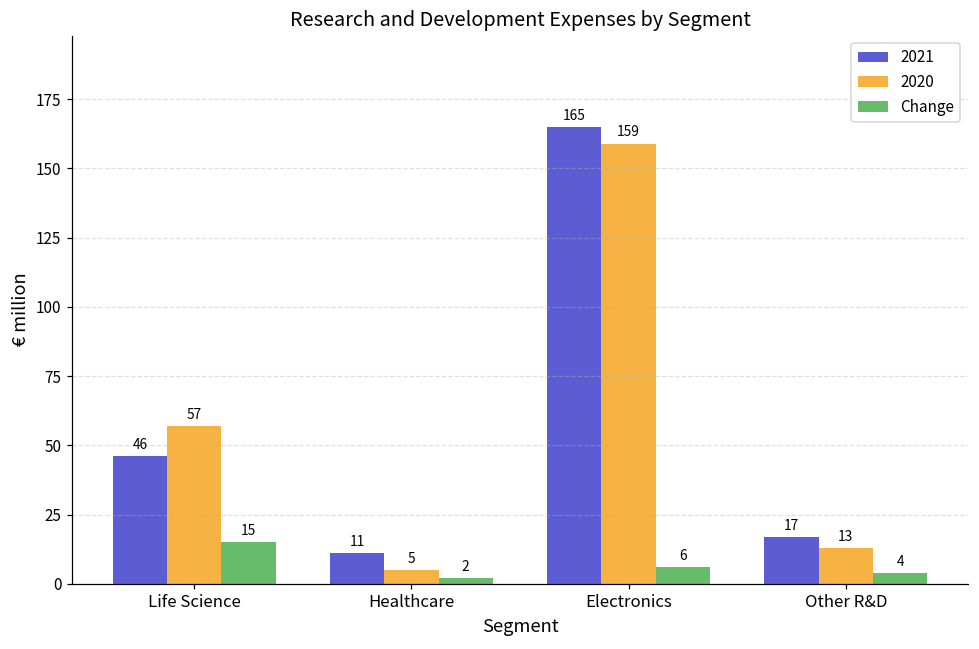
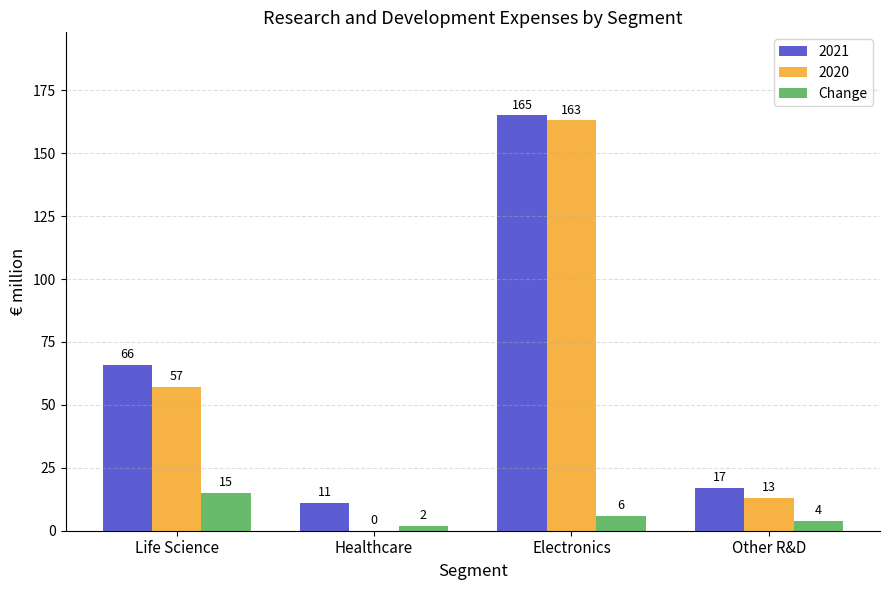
  {
    "2021": {
-     "Life Science": 46,
+     "Life Science": 66,
      "Healthcare": 11,
      "Electronics": 165,
      "Other R&D": 17
    },
    "2020": {
      "Life Science": 57,
-     "Healthcare": 5,
-     "Electronics": 159,
+     "Healthcare": 0,
+     "Electronics": 163,
      "Other R&D": 13
    },
    "Change": {
      "Life Science": 15,
      "Healthcare": 2,
      "Electronics": 6,
      "Other R&D": 4
    }
  }
